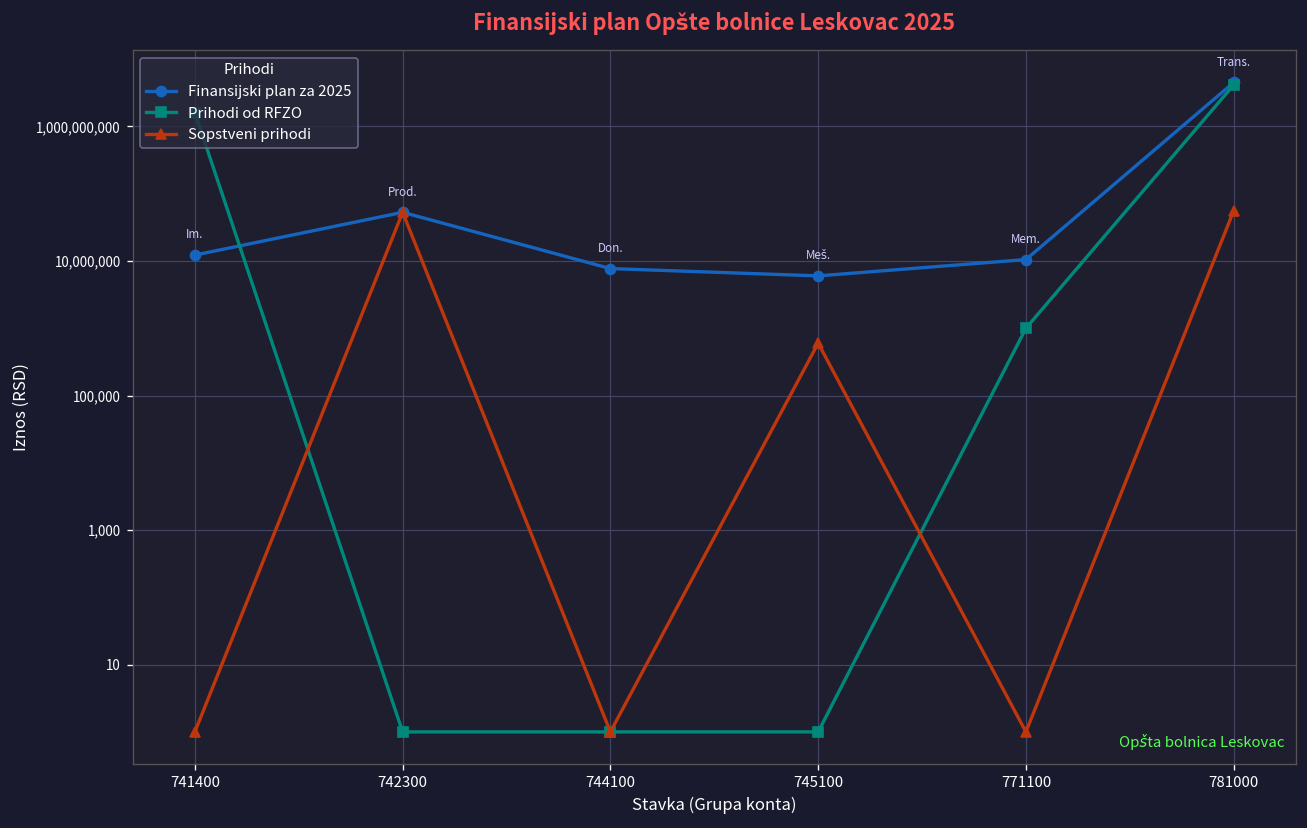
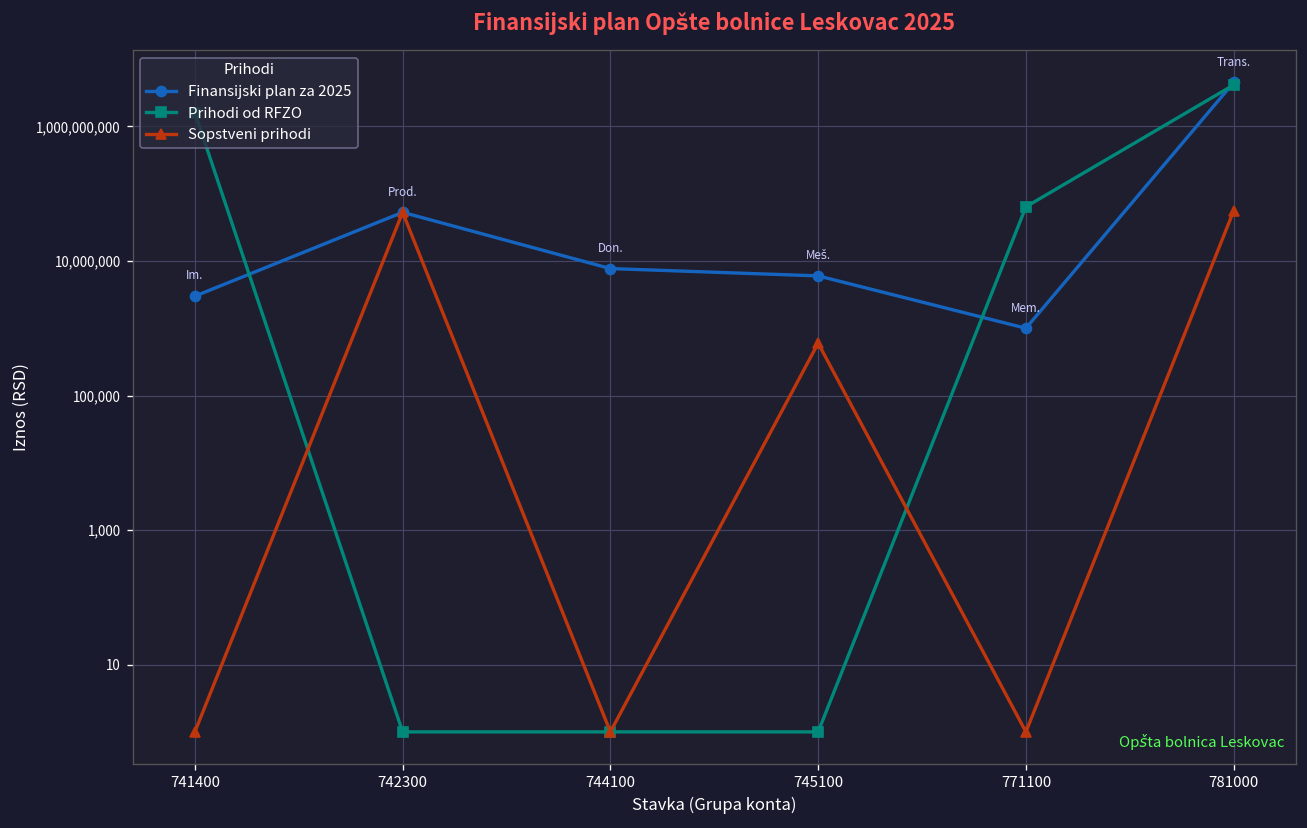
  {
    "Finansijski plan za 2025": {
-     "741400": "12,000,000",
+     "741400": "3,000,000",
      "744100": "8,000,000",
      "745100": "6,000,000",
-     "771100": "10,000,000"
+     "771100": "1,000,000"
    },
    "Prihodi od RFZO": {
      "742300": "1",
      "745100": "1",
-     "771100": "1,000,000"
+     "771100": "60,000,000"
    },
    "Sopstveni prihodi": {
      "741400": "1",
      "745100": "600,000",
      "771100": "1",
      "781000": "60,000,000"
    }
  }
